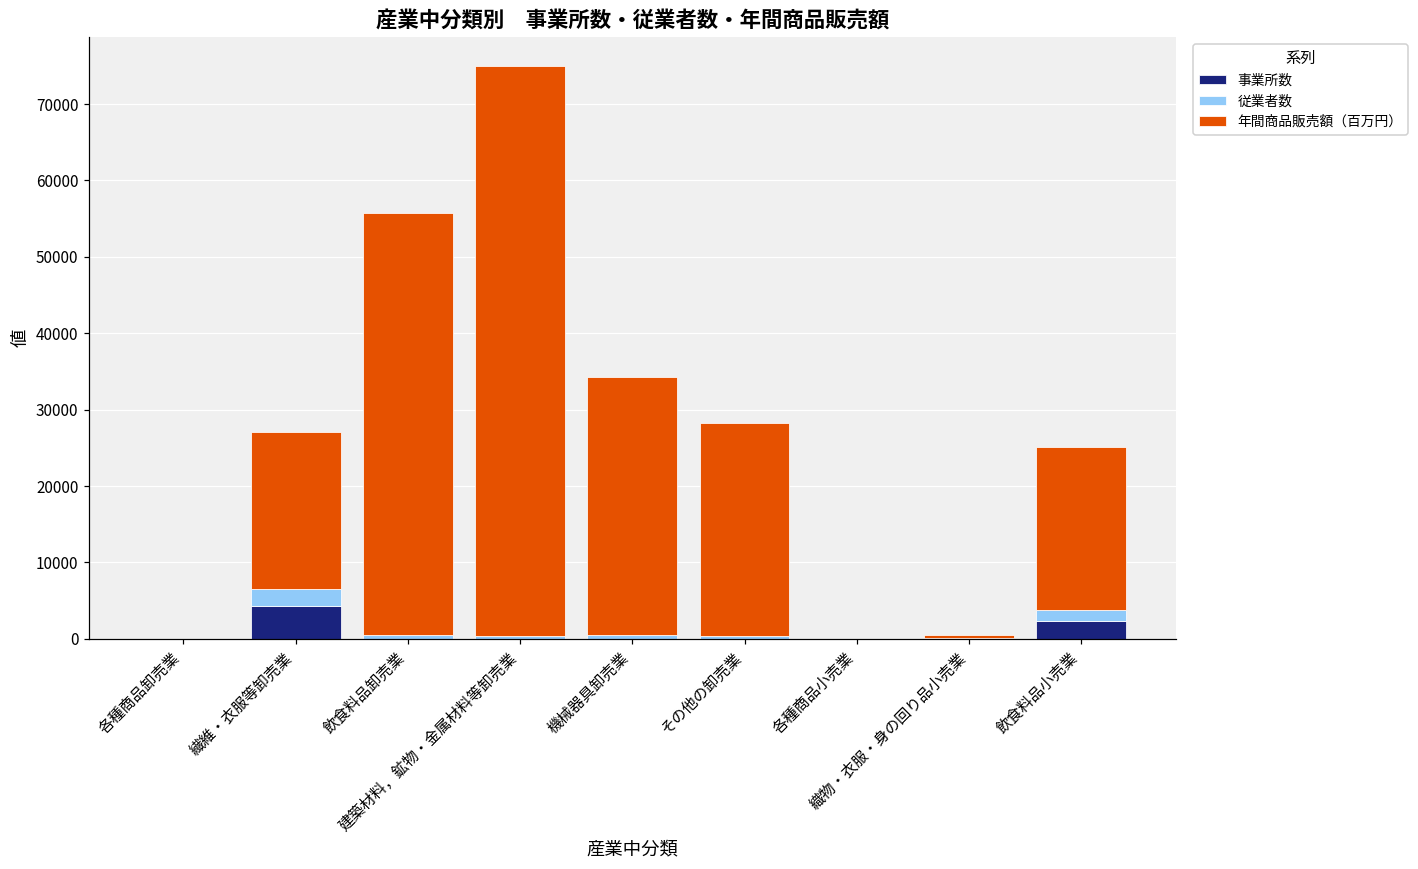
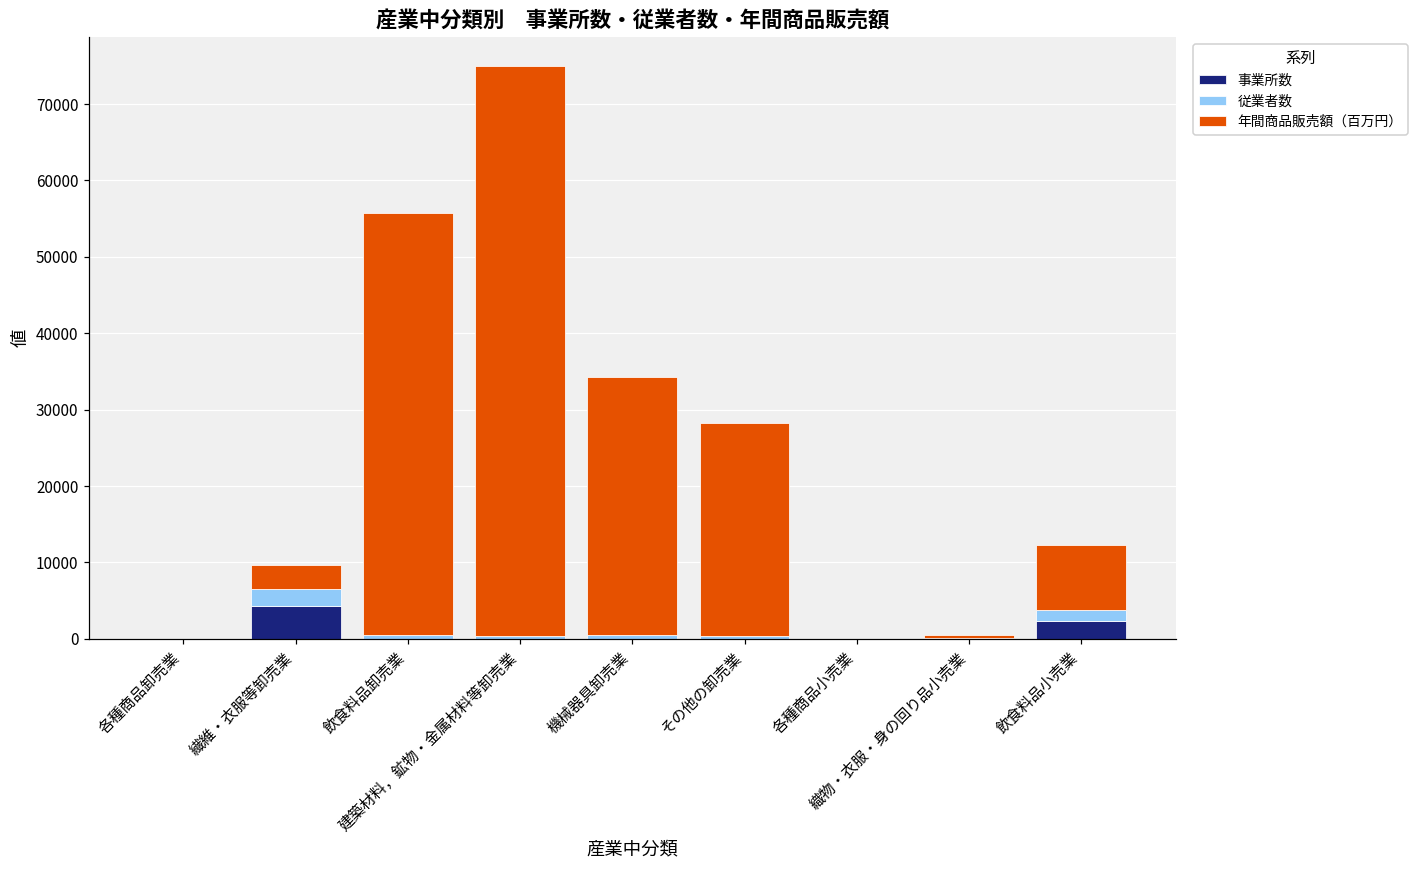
  {
    "事業所数": {
      "各種商品卸売業": 0,
      "繊維・衣服等卸売業": 4000,
      "各種商品小売業": 0,
      "飲食料品小売業": 2000
    },
    "従業者数": {
      "各種商品卸売業": 0,
      "繊維・衣服等卸売業": 2000,
      "飲食料品卸売業": 0,
      "建築材料，鉱物・金属材料等卸売業": 0,
      "機械器具卸売業": 0,
      "その他の卸売業": 0,
      "各種商品小売業": 0,
      "飲食料品小売業": 1000
    },
    "年間商品販売額（百万円）": {
      "各種商品卸売業": 0,
-     "繊維・衣服等卸売業": 20000,
+     "繊維・衣服等卸売業": 3000,
      "飲食料品卸売業": 55000,
      "建築材料，鉱物・金属材料等卸売業": 75000,
      "機械器具卸売業": 34000,
      "その他の卸売業": 28000,
      "各種商品小売業": 0,
-     "飲食料品小売業": 21000
+     "飲食料品小売業": 9000
    }
  }
